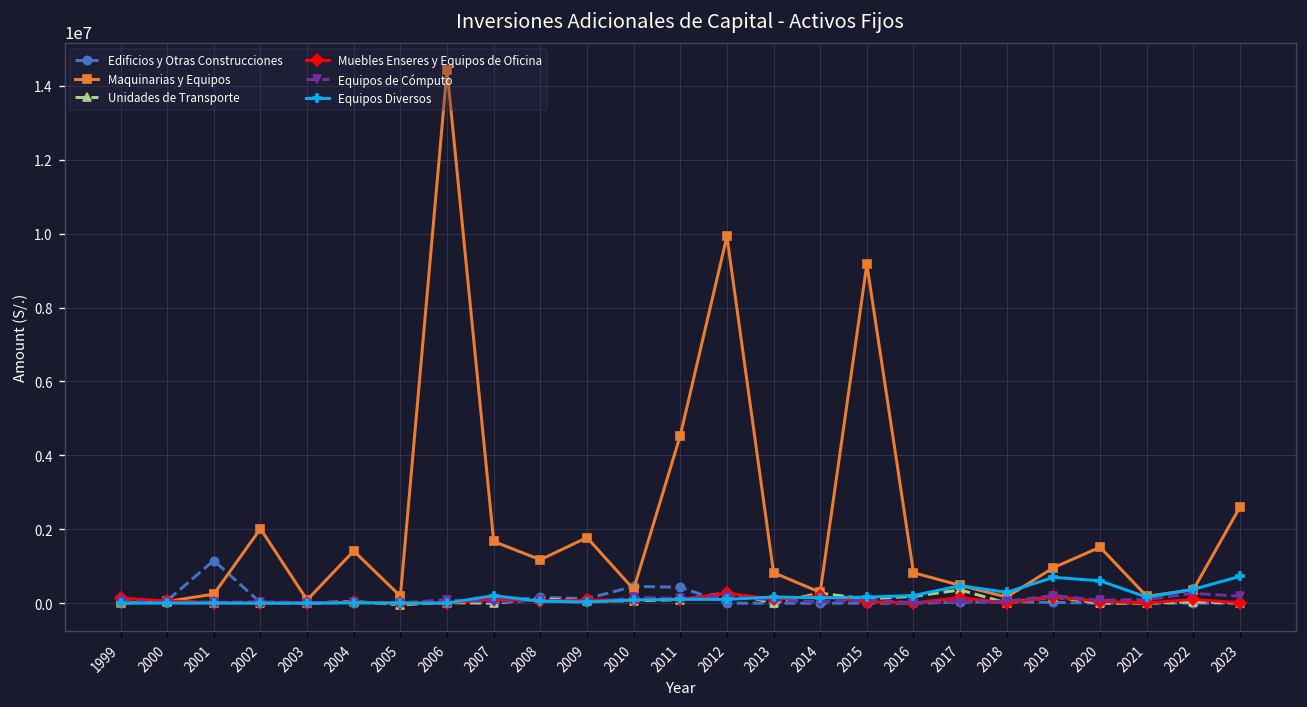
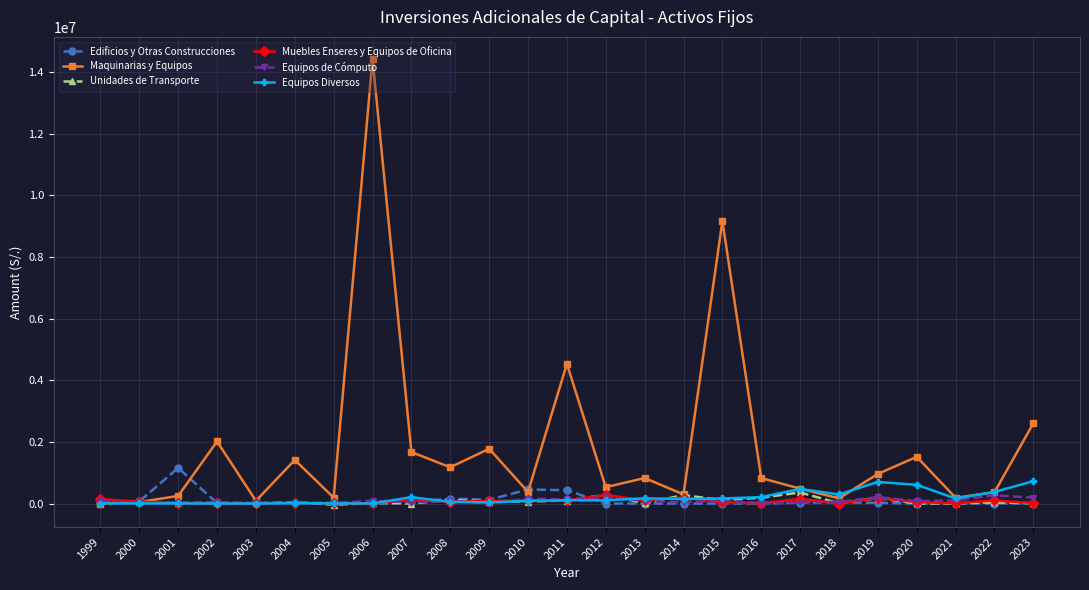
  {
    "Edificios y Otras Construcciones": {
      "2001": 1200000,
      "2011": 400000,
      "2012": 0,
      "2019": 0
    },
    "Maquinarias y Equipos": {
      "2001": 200000,
      "2002": 2000000,
      "2004": 1400000,
      "2005": 200000,
      "2007": 1700000,
      "2008": 1200000,
      "2009": 1800000,
      "2011": 4500000,
-     "2012": 9900000,
+     "2012": 500000,
      "2013": 800000,
      "2015": 9200000,
      "2016": 800000,
      "2018": 200000,
      "2019": 1000000,
      "2020": 1500000,
      "2023": 2600000
    },
    "Unidades de Transporte": {
      "2017": 400000
    },
    "Muebles Enseres y Equipos de Oficina": {
      "2017": 200000
    },
    "Equipos de Cómputo": {
      "2022": 300000,
      "2023": 200000
    },
    "Equipos Diversos": {
      "2007": 200000,
      "2012": 100000,
      "2018": 300000,
      "2019": 700000,
      "2020": 600000,
      "2023": 700000
    }
  }
